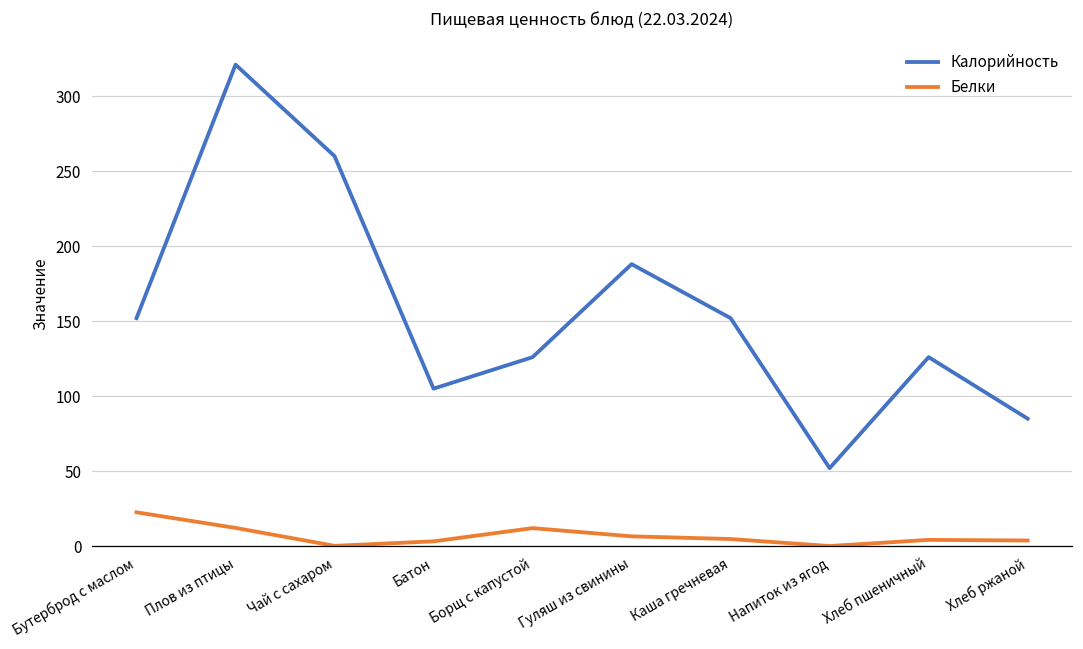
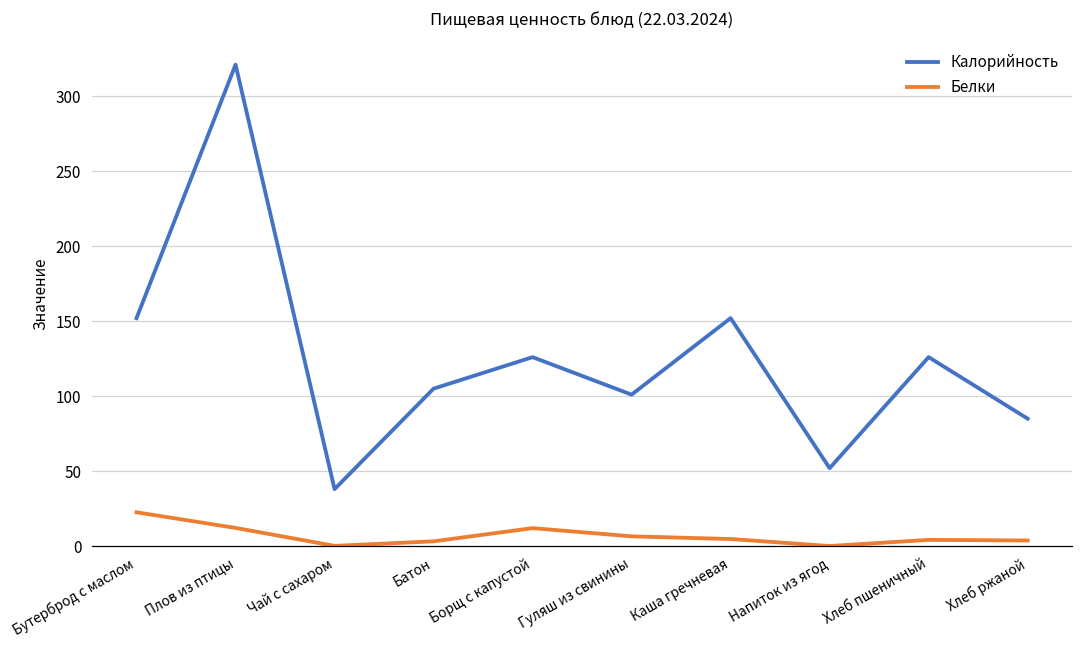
  {
    "Калорийность": {
      "Бутерброд с маслом": 152,
      "Плов из птицы": 321,
-     "Чай с сахаром": 260,
+     "Чай с сахаром": 38,
      "Батон": 105,
      "Борщ с капустой": 126,
-     "Гуляш из свинины": 188,
+     "Гуляш из свинины": 101,
      "Каша гречневая": 152,
      "Напиток из ягод": 52,
      "Хлеб пшеничный": 126,
      "Хлеб ржаной": 85
    },
    "Белки": {
      "Бутерброд с маслом": 23,
      "Плов из птицы": 12,
      "Чай с сахаром": 0,
      "Батон": 3,
      "Борщ с капустой": 12,
      "Гуляш из свинины": 7,
      "Каша гречневая": 5,
      "Напиток из ягод": 0,
      "Хлеб пшеничный": 4,
      "Хлеб ржаной": 4
    }
  }
